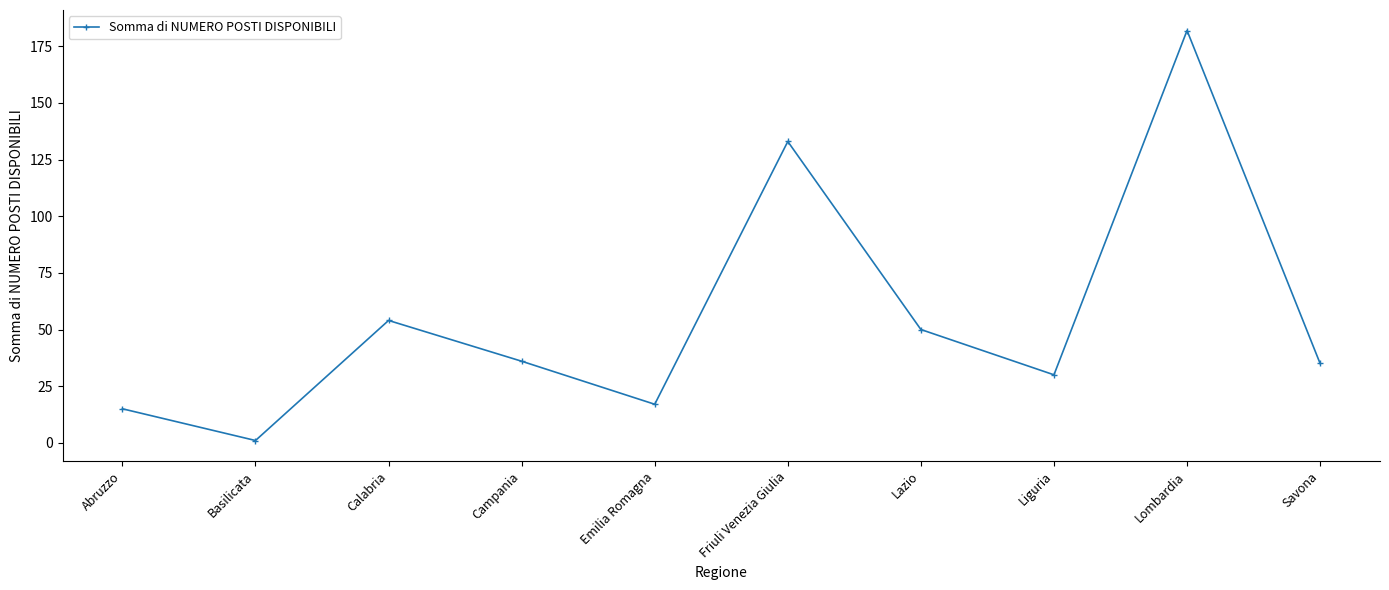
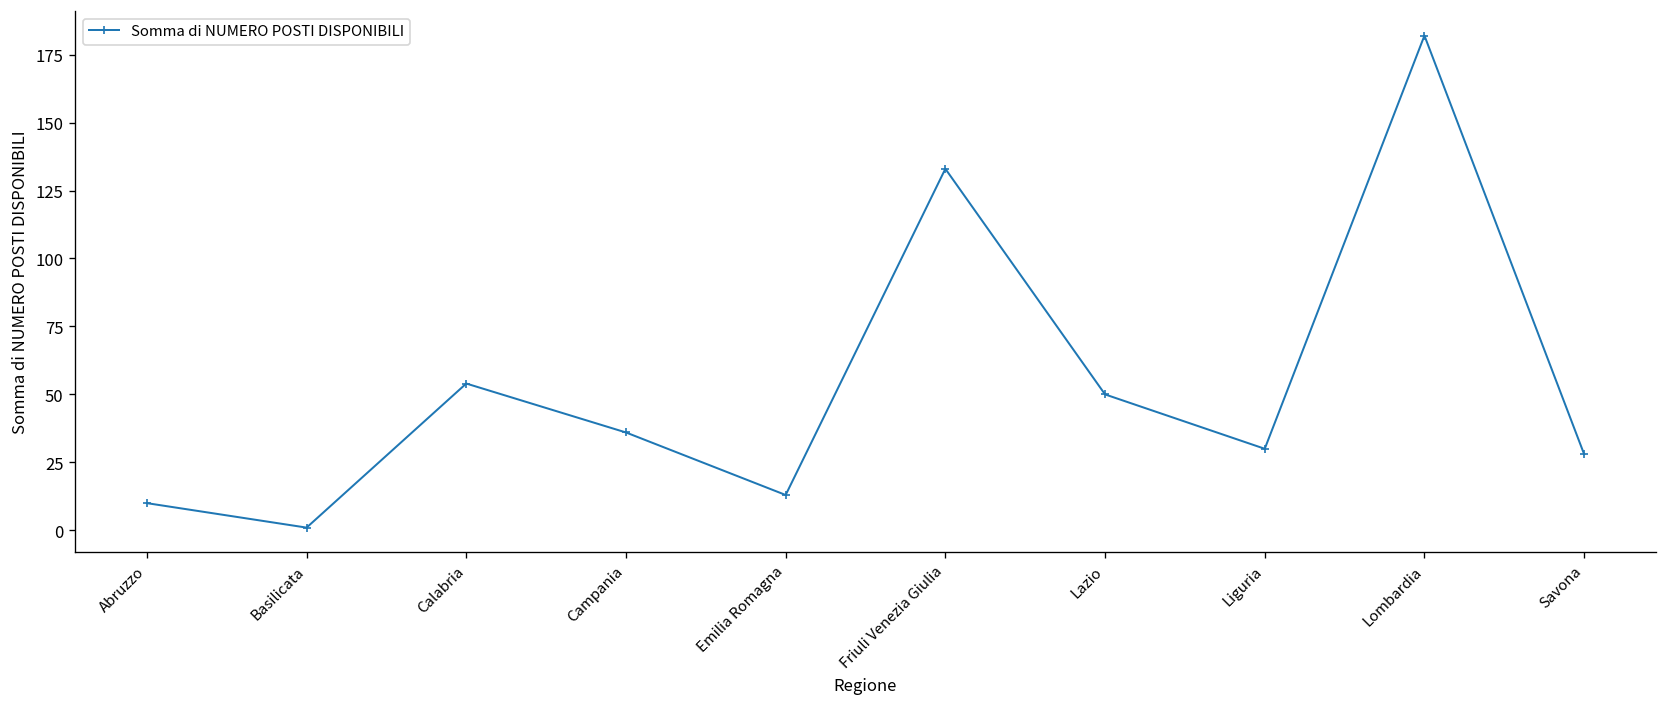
  {
-   "Abruzzo": 15,
+   "Abruzzo": 10,
    "Basilicata": 1,
    "Calabria": 54,
    "Campania": 36,
-   "Emilia Romagna": 17,
+   "Emilia Romagna": 13,
    "Friuli Venezia Giulia": 133,
    "Lazio": 50,
    "Liguria": 30,
    "Lombardia": 182,
-   "Savona": 35
+   "Savona": 28
  }
